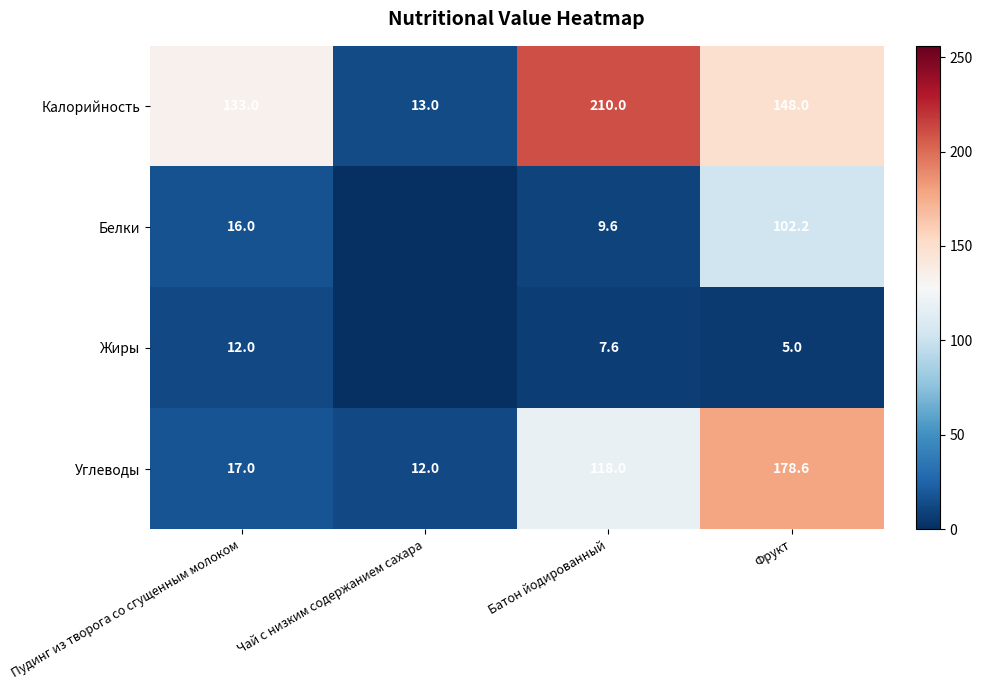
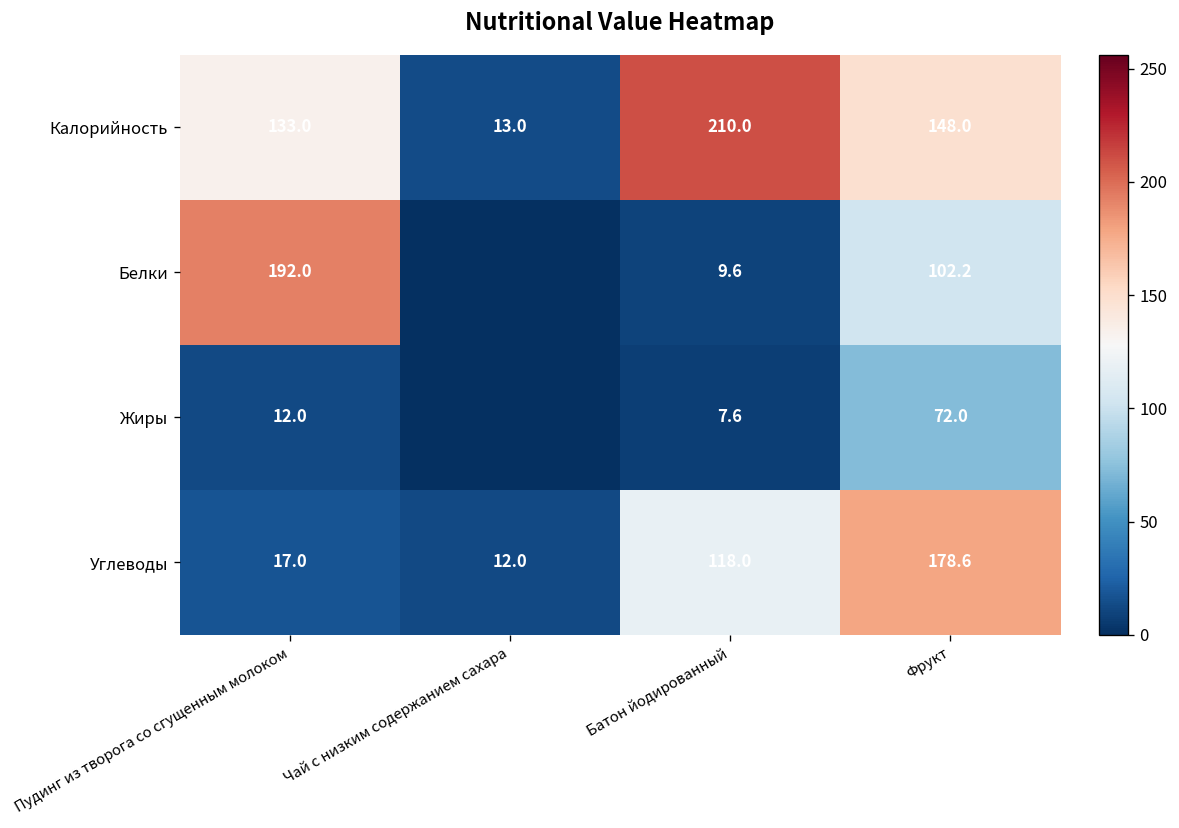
  {
    "Калорийность": {
      "Чай с низким содержанием сахара": 13.0,
      "Батон йодированный": 210.0
    },
    "Белки": {
-     "Пудинг из творога со сгущенным молоком": 16.0,
+     "Пудинг из творога со сгущенным молоком": 192.0,
      "Батон йодированный": 9.6
    },
    "Жиры": {
      "Пудинг из творога со сгущенным молоком": 12.0,
      "Батон йодированный": 7.6,
-     "Фрукт": 5.0
+     "Фрукт": 72.0
    },
    "Углеводы": {
      "Пудинг из творога со сгущенным молоком": 17.0,
      "Чай с низким содержанием сахара": 12.0,
      "Фрукт": 178.6
    }
  }
